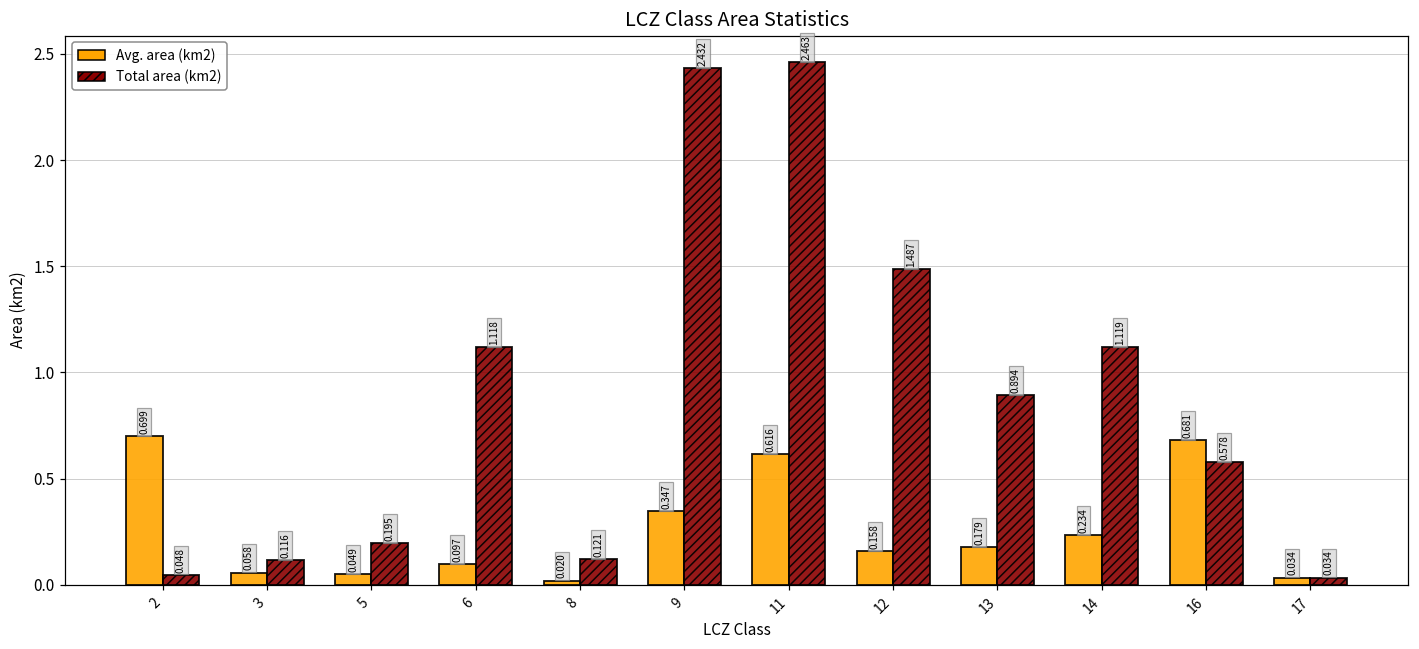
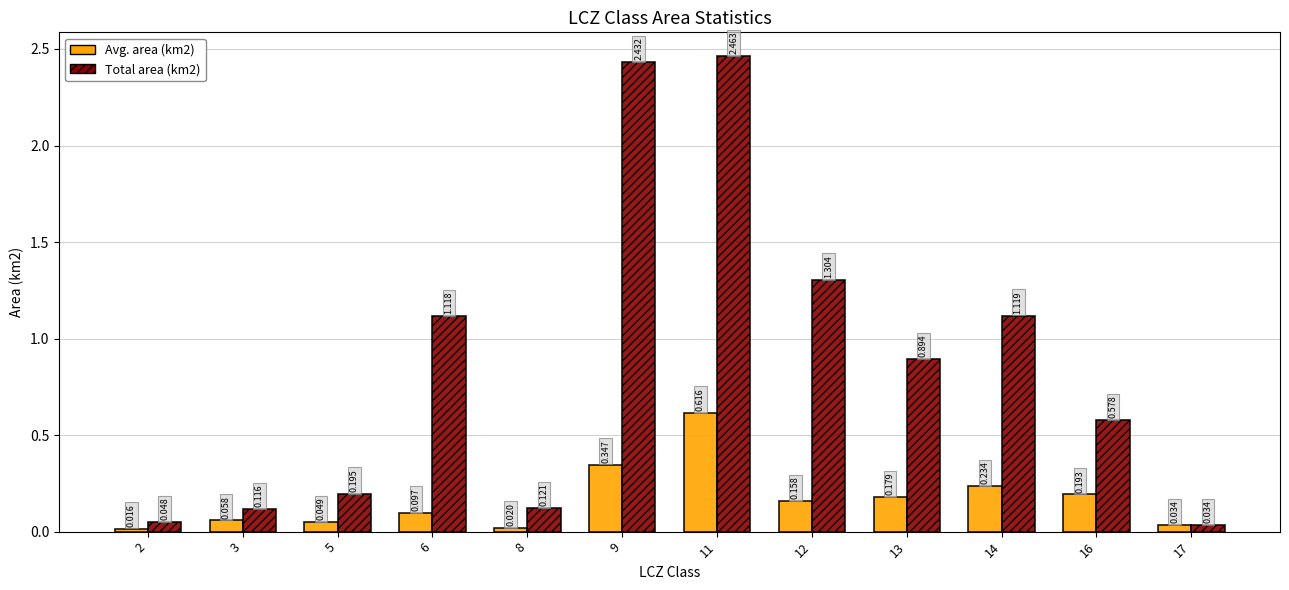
  {
    "Avg. area (km2)": {
-     "2": 0.699,
-     "16": 0.681
+     "2": 0.016,
+     "16": 0.193
    },
    "Total area (km2)": {
-     "12": 1.487
+     "12": 1.304
    }
  }
